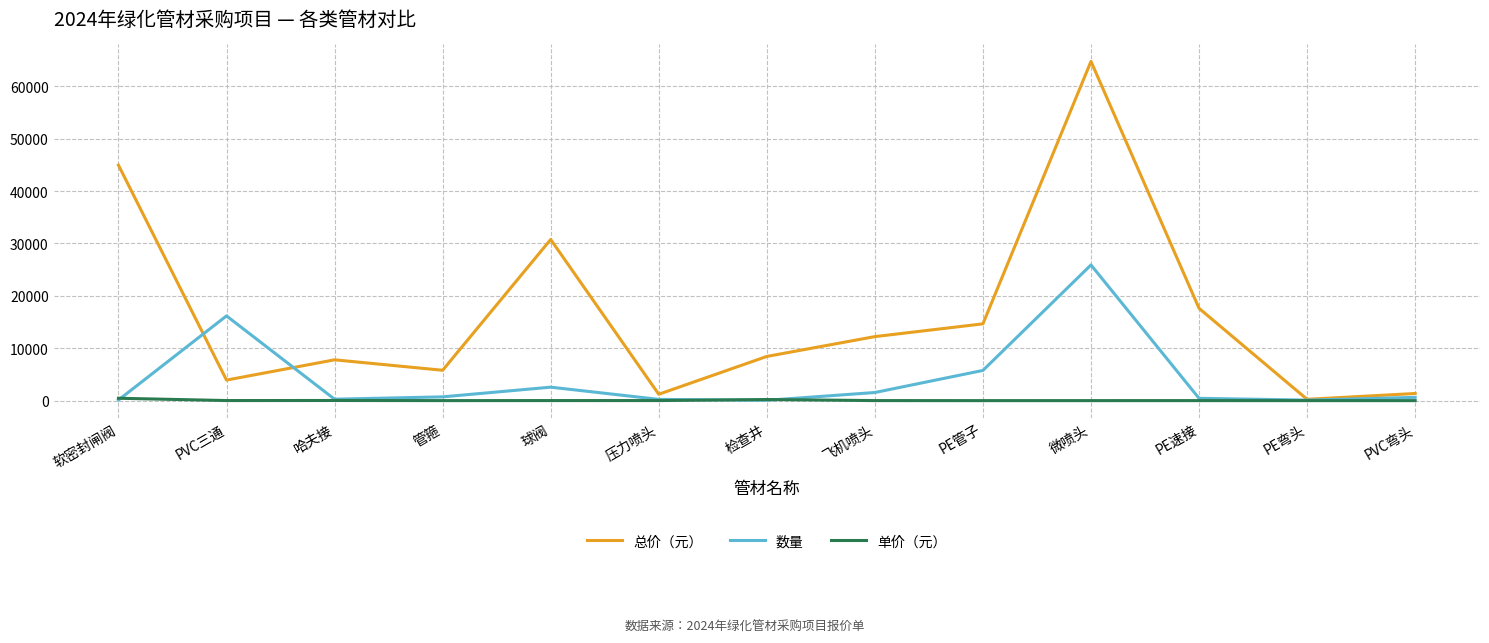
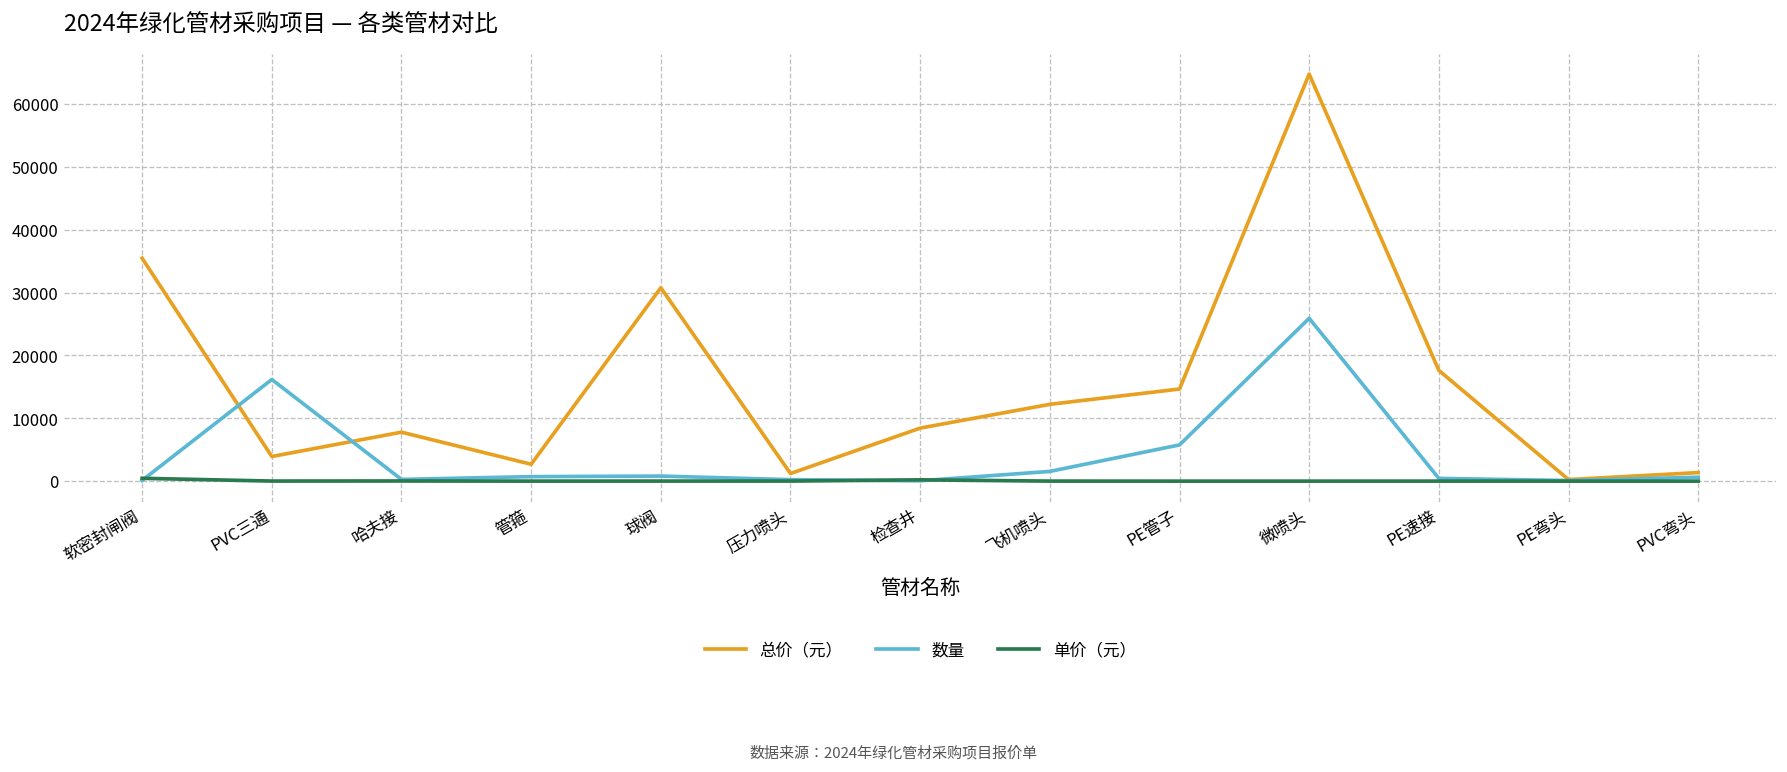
  {
    "总价（元）": {
-     "软密封闸阀": 45000,
+     "软密封闸阀": 35000,
      "PVC三通": 4000,
      "哈夫接": 8000,
-     "管箍": 6000,
+     "管箍": 3000,
      "球阀": 31000,
      "压力喷头": 1000,
      "检查井": 8000,
      "飞机喷头": 12000,
      "PE管子": 15000,
      "微喷头": 65000,
      "PE速接": 18000,
      "PVC弯头": 1000
    },
    "数量": {
      "PVC三通": 16000,
      "管箍": 1000,
-     "球阀": 3000,
+     "球阀": 1000,
      "飞机喷头": 2000,
      "PE管子": 6000,
      "微喷头": 26000,
      "PVC弯头": 1000
    },
    "单价（元）": {
      "PVC三通": 0,
      "管箍": 0,
      "球阀": 0,
      "飞机喷头": 0,
      "PE管子": 0,
      "微喷头": 0,
      "PVC弯头": 0
    }
  }
